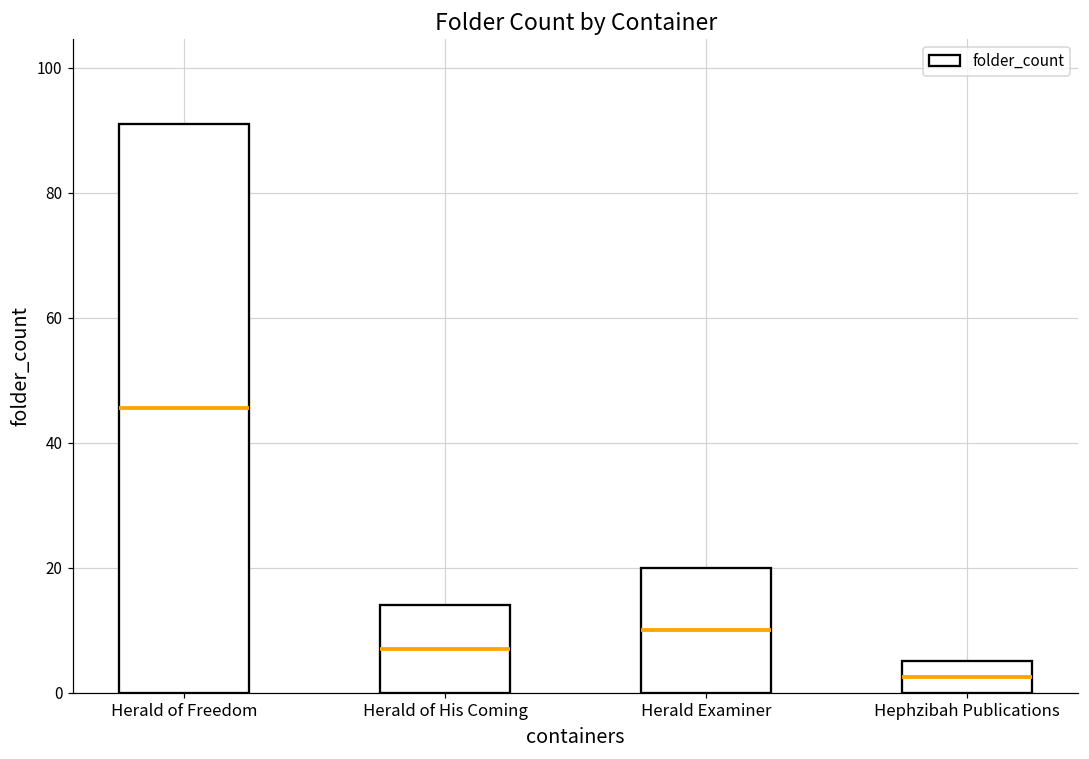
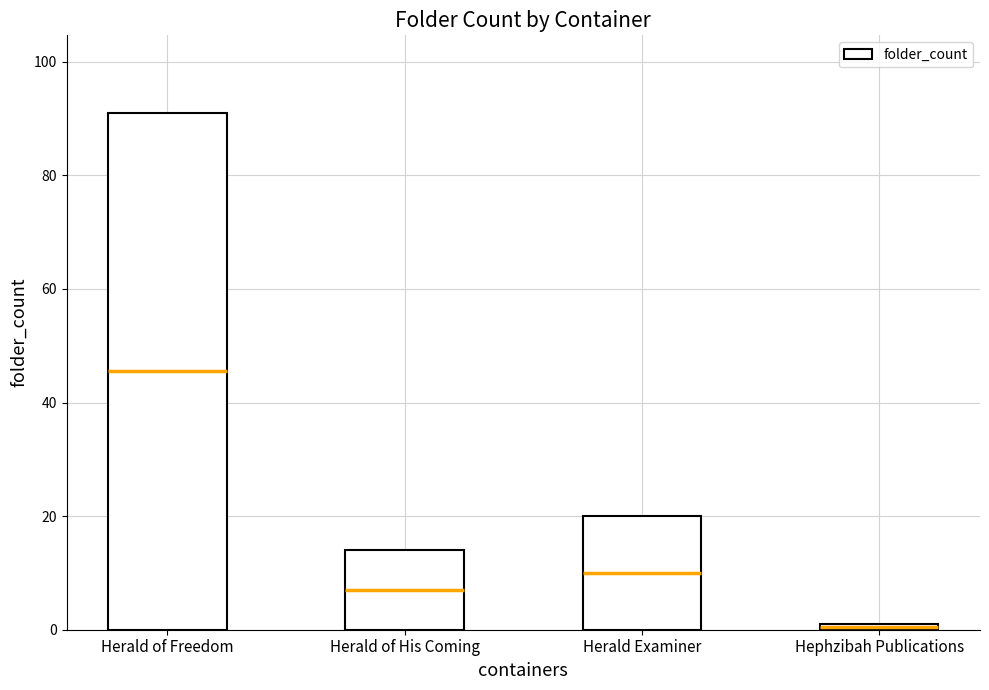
  {
    "Herald of Freedom": 91,
    "Herald of His Coming": 14,
    "Herald Examiner": 20,
-   "Hephzibah Publications": 5
+   "Hephzibah Publications": 1
  }
